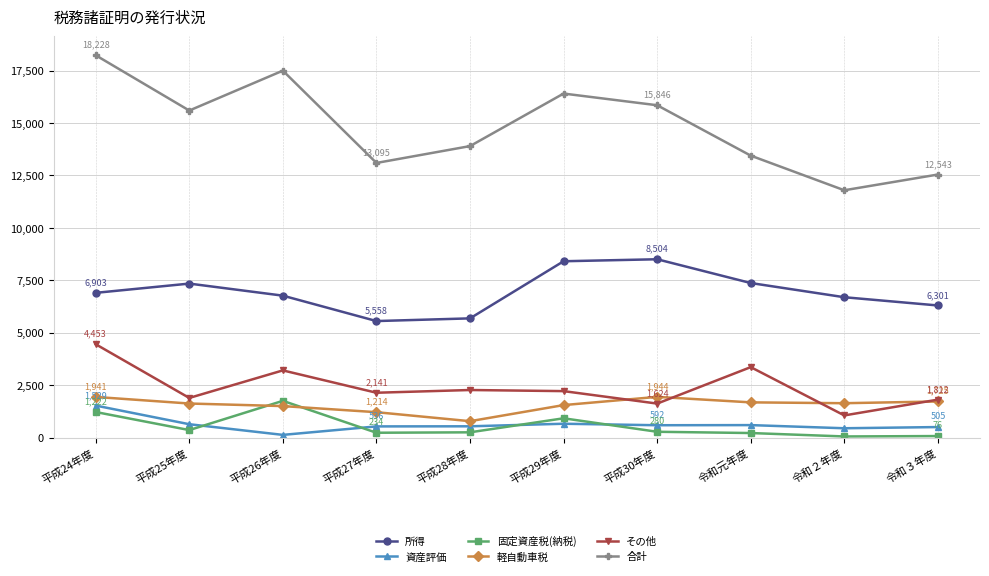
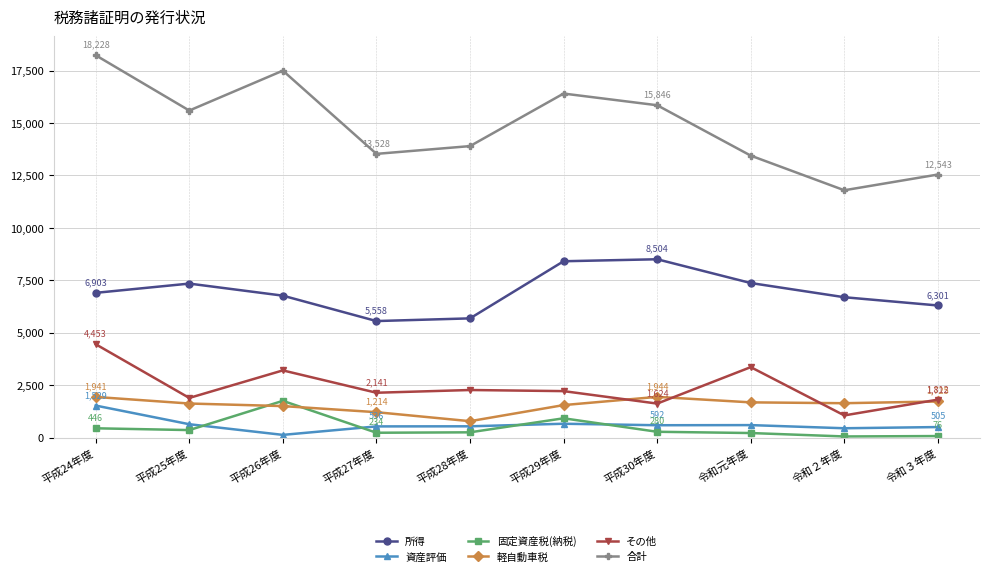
  {
    "所得": {
      "平成24年度": "6,903",
      "平成27年度": "5,558",
      "平成30年度": "8,504",
      "令和３年度": "6,301"
    },
    "資産評価": {
      "令和３年度": "505"
    },
    "固定資産税(納税)": {
-     "平成24年度": "1,222"
+     "平成24年度": "446"
    },
    "軽自動車税": {
      "平成24年度": "1,941",
      "平成27年度": "1,214"
    },
    "その他": {
      "平成24年度": "4,453",
      "平成27年度": "2,141"
    },
    "合計": {
      "平成24年度": "18,228",
-     "平成27年度": "13,095",
+     "平成27年度": "13,528",
      "平成30年度": "15,846",
      "令和３年度": "12,543"
    }
  }
